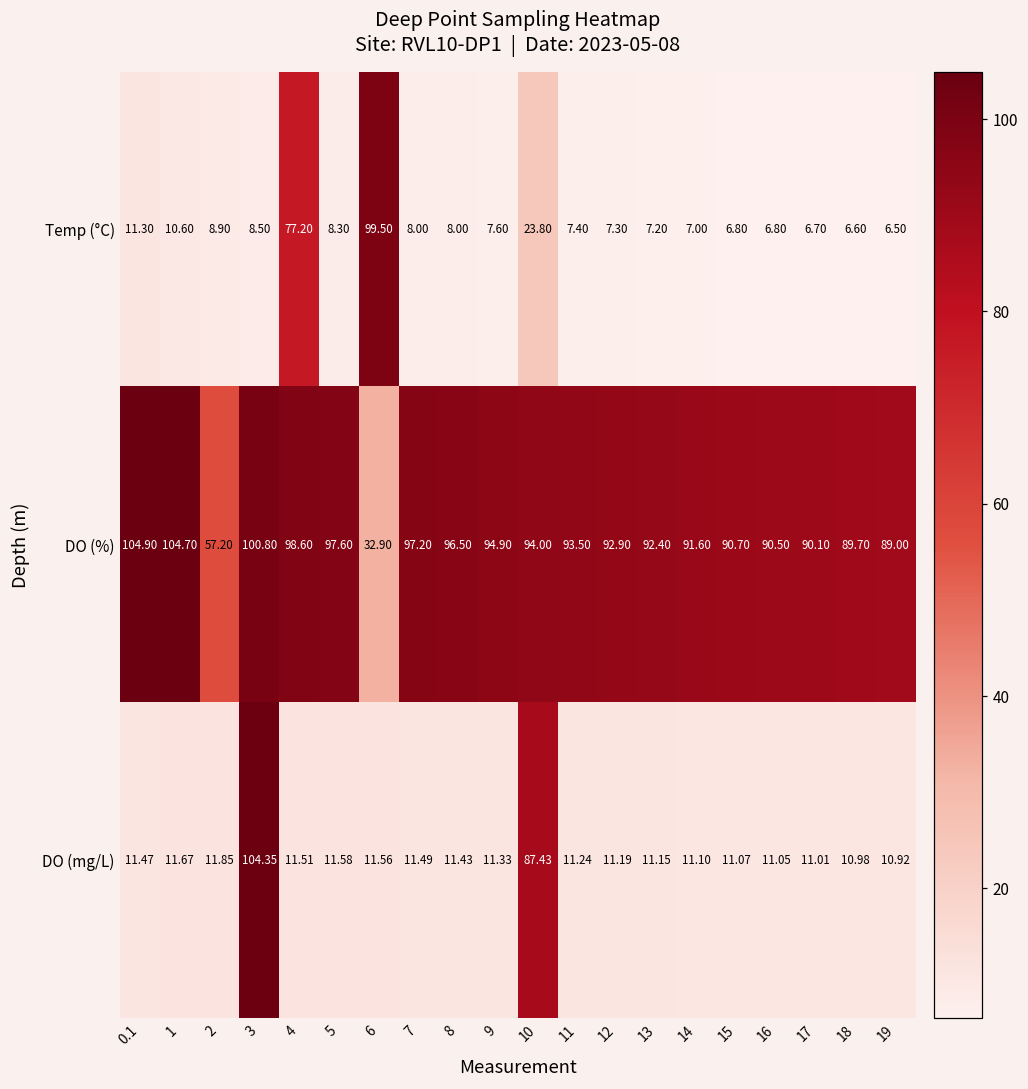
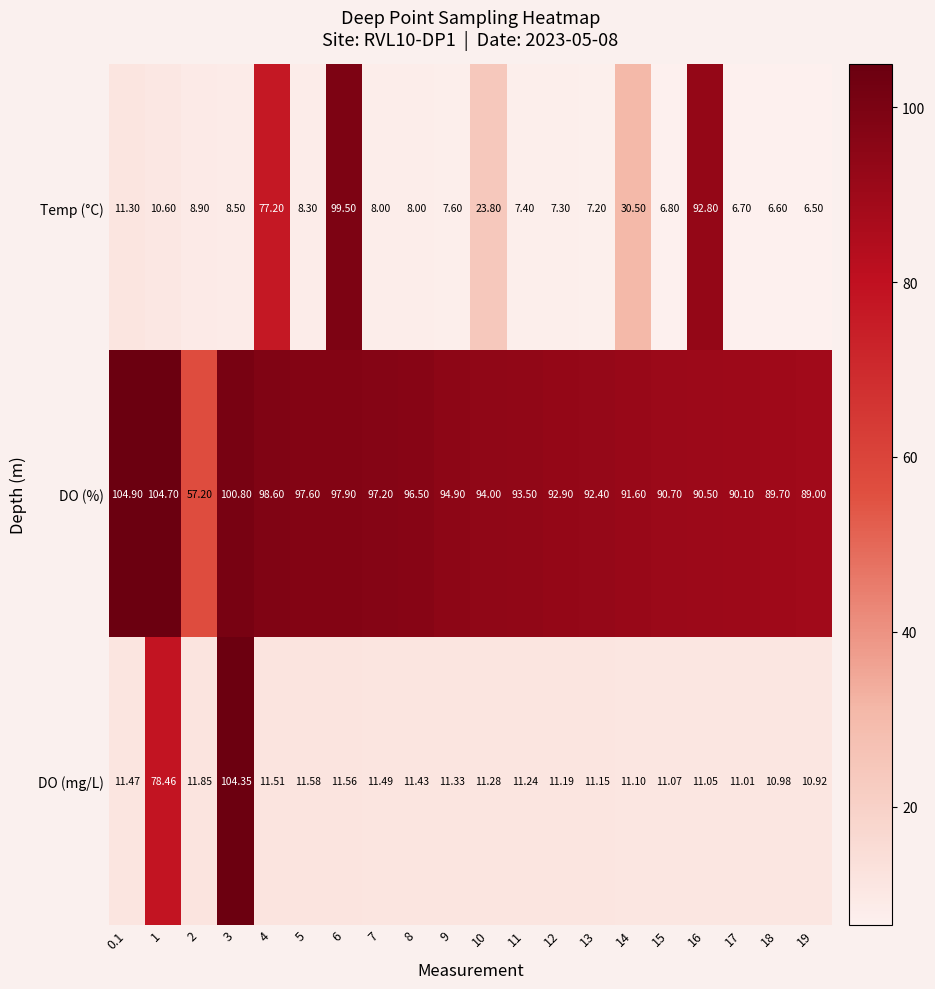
  {
    "Temp (°C)": {
      "0.1": 11.30,
      "1": 10.60,
      "2": 8.90,
      "3": 8.50,
      "4": 77.20,
      "5": 8.30,
      "6": 99.50,
      "7": 8.00,
      "8": 8.00,
      "9": 7.60,
      "10": 23.80,
      "11": 7.40,
      "12": 7.30,
      "13": 7.20,
-     "14": 7.00,
+     "14": 30.50,
      "15": 6.80,
-     "16": 6.80,
+     "16": 92.80,
      "17": 6.70,
      "18": 6.60,
      "19": 6.50
    },
    "DO (%)": {
      "0.1": 104.90,
      "1": 104.70,
      "2": 57.20,
      "3": 100.80,
      "4": 98.60,
      "5": 97.60,
-     "6": 32.90,
+     "6": 97.90,
      "7": 97.20,
      "8": 96.50,
      "9": 94.90,
      "10": 94.00,
      "11": 93.50,
      "12": 92.90,
      "13": 92.40,
      "14": 91.60,
      "15": 90.70,
      "16": 90.50,
      "17": 90.10,
      "18": 89.70,
      "19": 89.00
    },
    "DO (mg/L)": {
      "0.1": 11.47,
-     "1": 11.67,
+     "1": 78.46,
      "2": 11.85,
      "3": 104.35,
      "4": 11.51,
      "5": 11.58,
      "6": 11.56,
      "7": 11.49,
      "8": 11.43,
      "9": 11.33,
-     "10": 87.43,
+     "10": 11.28,
      "11": 11.24,
      "12": 11.19,
      "13": 11.15,
      "14": 11.10,
      "15": 11.07,
      "16": 11.05,
      "17": 11.01,
      "18": 10.98,
      "19": 10.92
    }
  }
